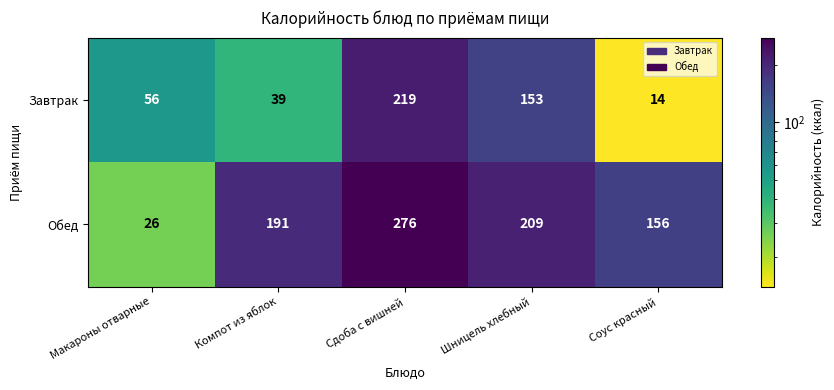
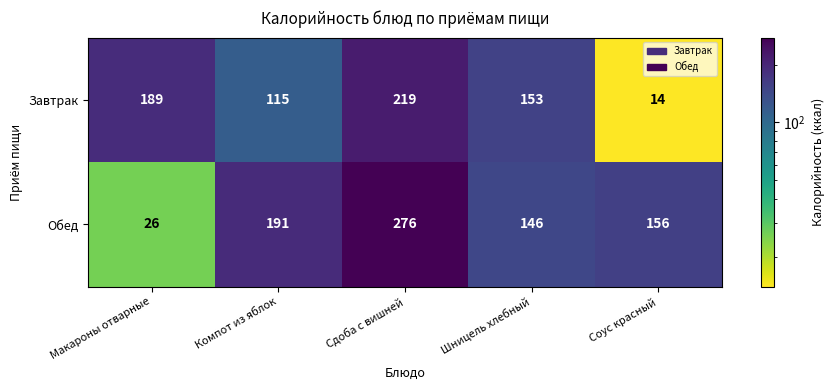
  {
    "Завтрак": {
-     "Макароны отварные": 56,
-     "Компот из яблок": 39,
+     "Макароны отварные": 189,
+     "Компот из яблок": 115,
      "Сдоба с вишней": 219,
      "Шницель хлебный": 153,
      "Соус красный": 14
    },
    "Обед": {
      "Макароны отварные": 26,
      "Компот из яблок": 191,
      "Сдоба с вишней": 276,
-     "Шницель хлебный": 209,
+     "Шницель хлебный": 146,
      "Соус красный": 156
    }
  }
